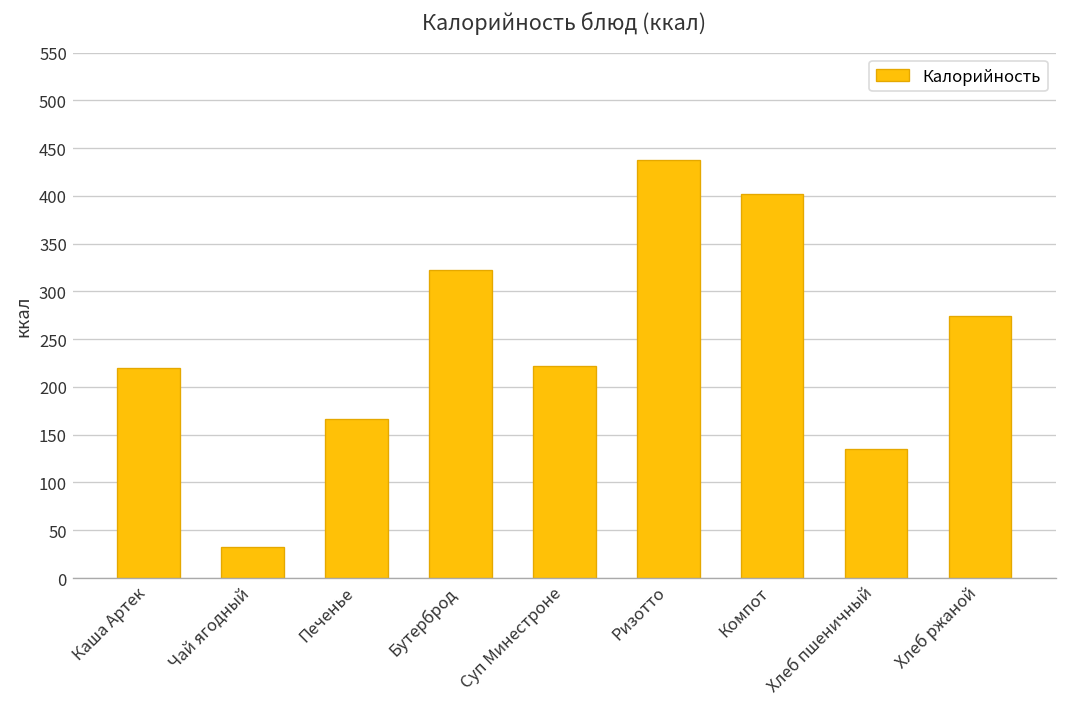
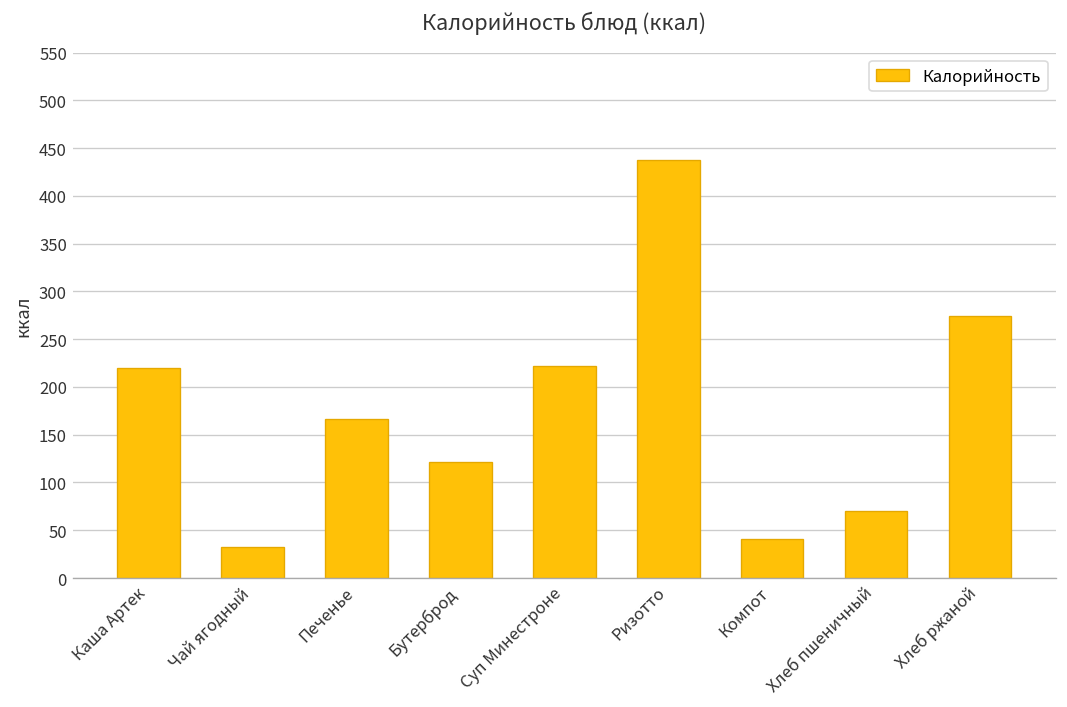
  {
    "Каша Артек": 220,
    "Чай ягодный": 30,
    "Печенье": 170,
-   "Бутерброд": 320,
+   "Бутерброд": 120,
    "Суп Минестроне": 220,
    "Ризотто": 440,
-   "Компот": 400,
-   "Хлеб пшеничный": 140,
+   "Компот": 40,
+   "Хлеб пшеничный": 70,
    "Хлеб ржаной": 270
  }
